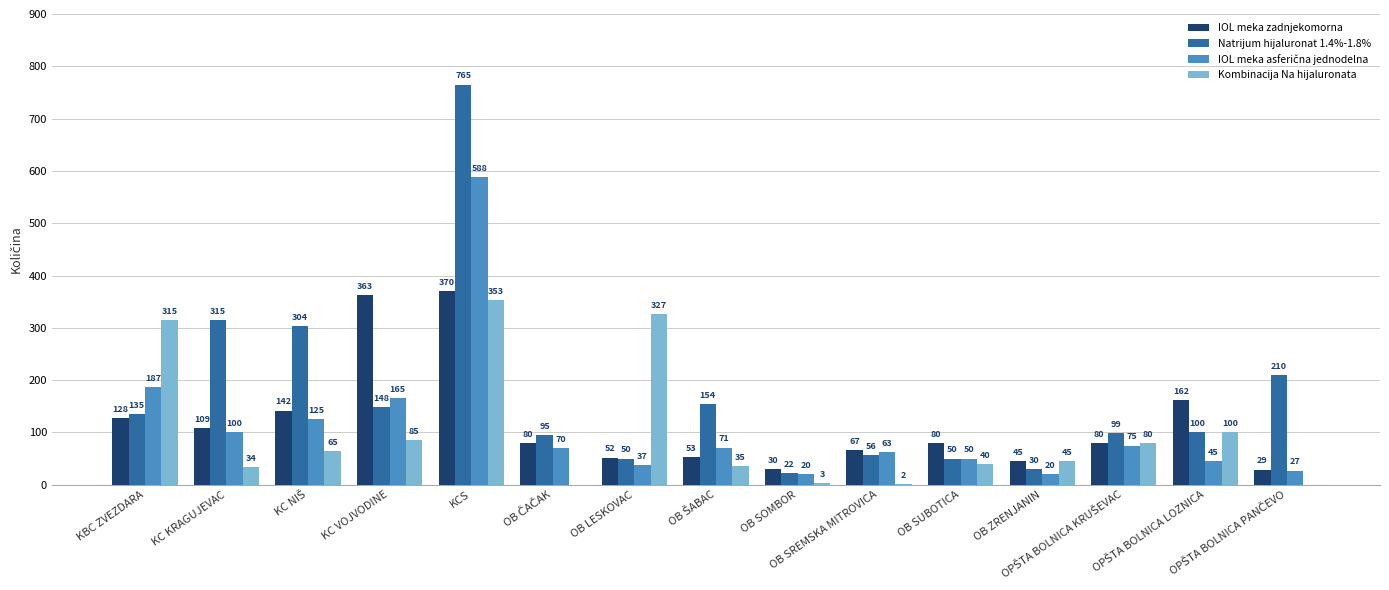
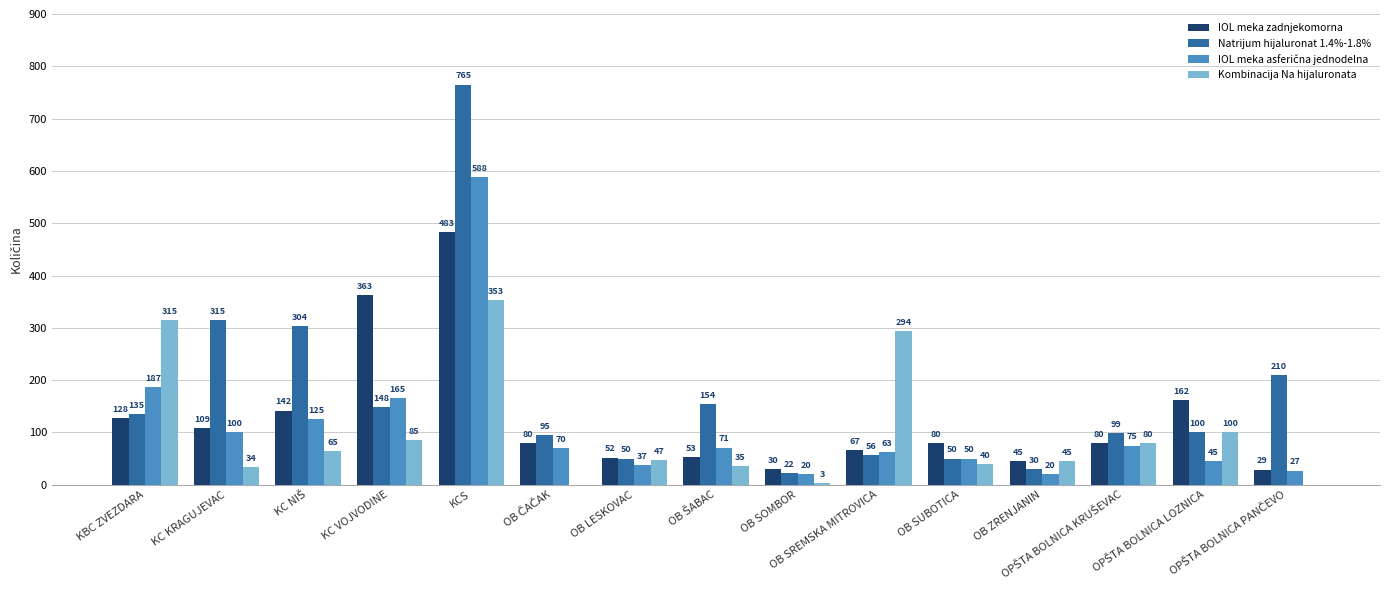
  {
    "IOL meka zadnjekomorna": {
      "KBC ZVEZDARA": 128,
      "KC KRAGUJEVAC": 109,
      "KC NIŠ": 142,
      "KC VOJVODINE": 363,
-     "KCS": 370,
+     "KCS": 483,
      "OB ČAČAK": 80,
      "OB LESKOVAC": 52,
      "OB ŠABAC": 53,
      "OB SOMBOR": 30,
      "OB SREMSKA MITROVICA": 67,
      "OB SUBOTICA": 80,
      "OB ZRENJANIN": 45,
      "OPŠTA BOLNICA KRUŠEVAC": 80,
      "OPŠTA BOLNICA LOZNICA": 162,
      "OPŠTA BOLNICA PANČEVO": 29
    },
    "Kombinacija Na hijaluronata": {
      "KBC ZVEZDARA": 315,
      "KC KRAGUJEVAC": 34,
      "KC NIŠ": 65,
      "KC VOJVODINE": 85,
      "KCS": 353,
-     "OB LESKOVAC": 327,
+     "OB LESKOVAC": 47,
      "OB ŠABAC": 35,
      "OB SOMBOR": 3,
-     "OB SREMSKA MITROVICA": 2,
+     "OB SREMSKA MITROVICA": 294,
      "OB SUBOTICA": 40,
      "OB ZRENJANIN": 45,
      "OPŠTA BOLNICA KRUŠEVAC": 80,
      "OPŠTA BOLNICA LOZNICA": 100
    }
  }
